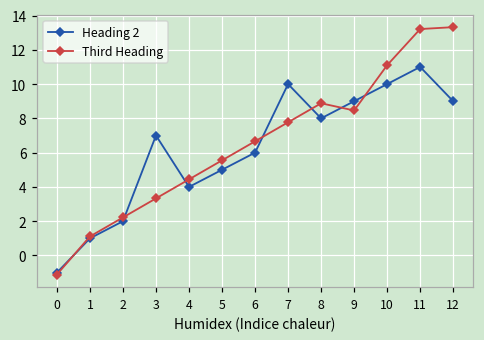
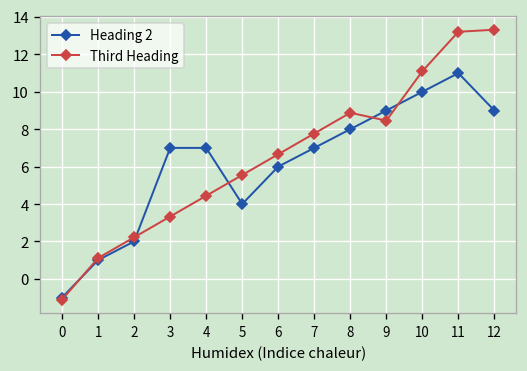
  {
    "Heading 2": {
      "2": 2,
      "3": 7,
-     "4": 4,
-     "5": 5,
+     "4": 7,
+     "5": 4,
      "6": 6,
-     "7": 10,
+     "7": 7,
      "8": 8,
      "9": 9,
      "10": 10,
      "11": 11,
      "12": 9
    },
    "Third Heading": {
      "2": 2.2,
      "3": 3.3,
      "4": 4.4,
      "5": 5.6,
      "6": 6.7,
      "7": 7.8,
      "8": 9,
      "9": 8.5,
      "10": 11,
      "11": 13.2,
      "12": 13.3
    }
  }
